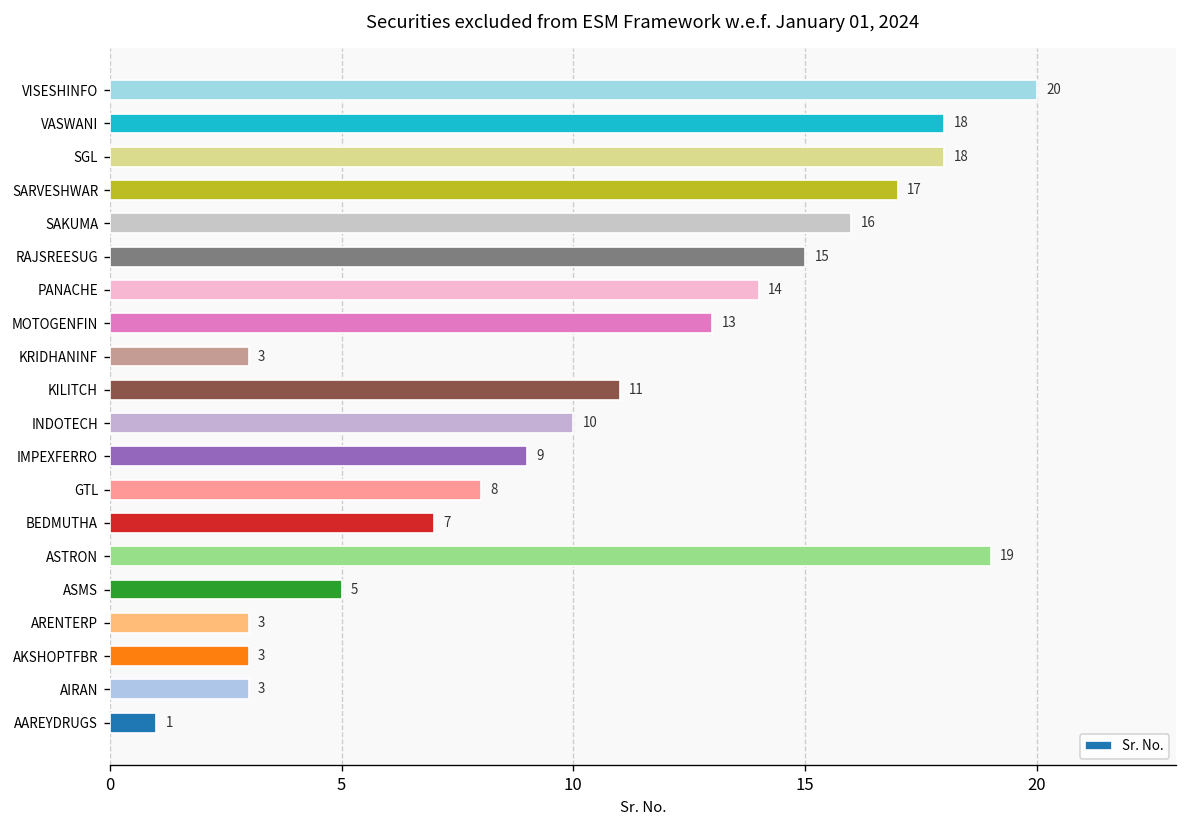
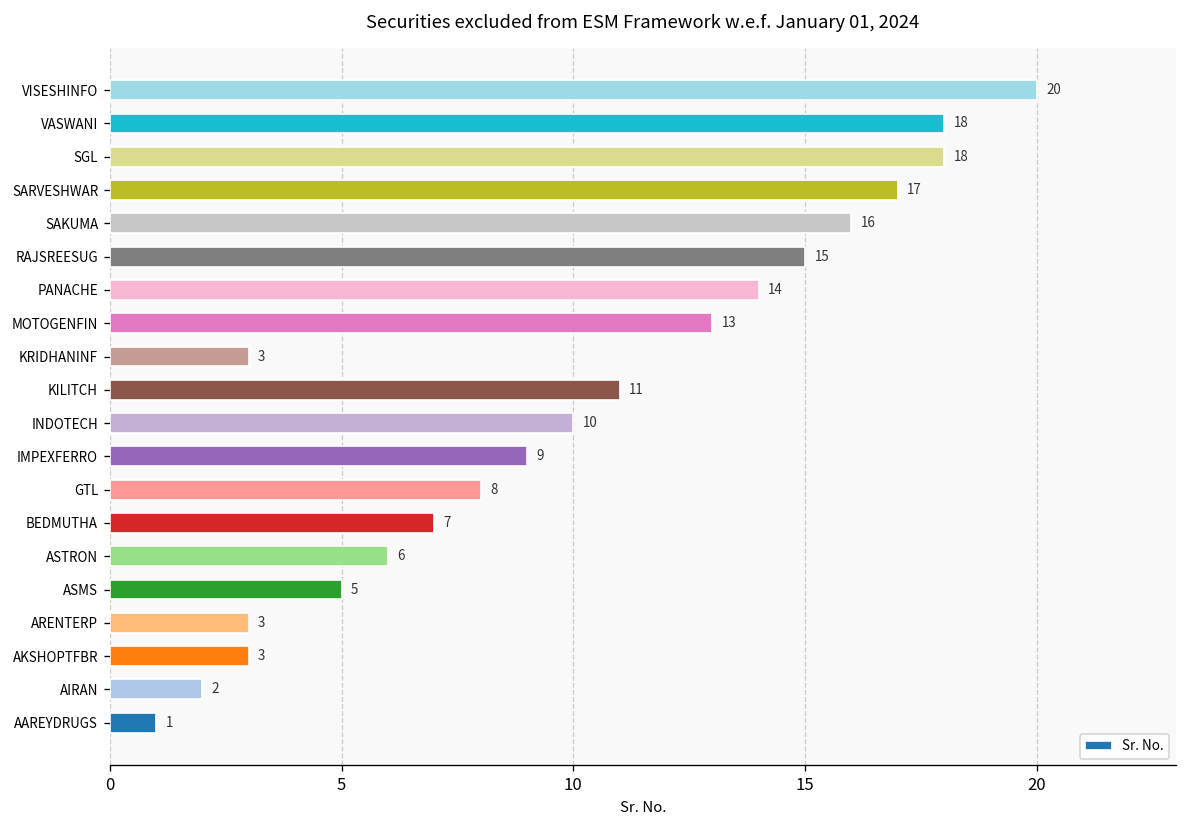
  {
    "VISESHINFO": 20,
    "VASWANI": 18,
    "SGL": 18,
    "SARVESHWAR": 17,
    "SAKUMA": 16,
    "RAJSREESUG": 15,
    "PANACHE": 14,
    "MOTOGENFIN": 13,
    "KRIDHANINF": 3,
    "KILITCH": 11,
    "INDOTECH": 10,
    "IMPEXFERRO": 9,
    "GTL": 8,
    "BEDMUTHA": 7,
-   "ASTRON": 19,
+   "ASTRON": 6,
    "ASMS": 5,
    "ARENTERP": 3,
    "AKSHOPTFBR": 3,
-   "AIRAN": 3,
+   "AIRAN": 2,
    "AAREYDRUGS": 1
  }
